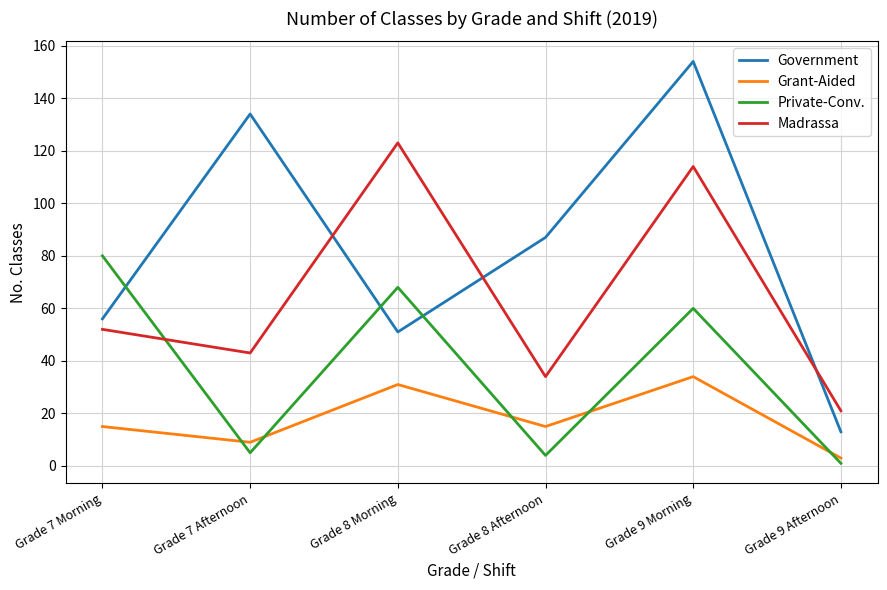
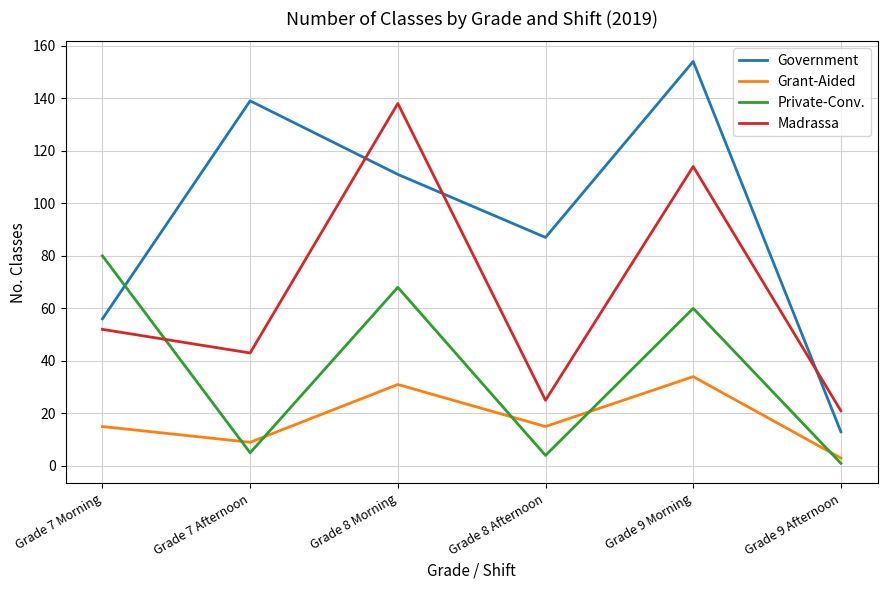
  {
    "Government": {
      "Grade 7 Morning": 56,
-     "Grade 7 Afternoon": 134,
-     "Grade 8 Morning": 51,
+     "Grade 7 Afternoon": 139,
+     "Grade 8 Morning": 111,
      "Grade 8 Afternoon": 87,
      "Grade 9 Morning": 154,
      "Grade 9 Afternoon": 13
    },
    "Grant-Aided": {
      "Grade 7 Morning": 15,
      "Grade 7 Afternoon": 9,
      "Grade 8 Morning": 31,
      "Grade 8 Afternoon": 15,
      "Grade 9 Morning": 34,
      "Grade 9 Afternoon": 3
    },
    "Private-Conv.": {
      "Grade 7 Morning": 80,
      "Grade 7 Afternoon": 5,
      "Grade 8 Morning": 68,
      "Grade 8 Afternoon": 4,
      "Grade 9 Morning": 60,
      "Grade 9 Afternoon": 1
    },
    "Madrassa": {
      "Grade 7 Morning": 52,
      "Grade 7 Afternoon": 43,
-     "Grade 8 Morning": 123,
-     "Grade 8 Afternoon": 34,
+     "Grade 8 Morning": 138,
+     "Grade 8 Afternoon": 25,
      "Grade 9 Morning": 114,
      "Grade 9 Afternoon": 21
    }
  }
